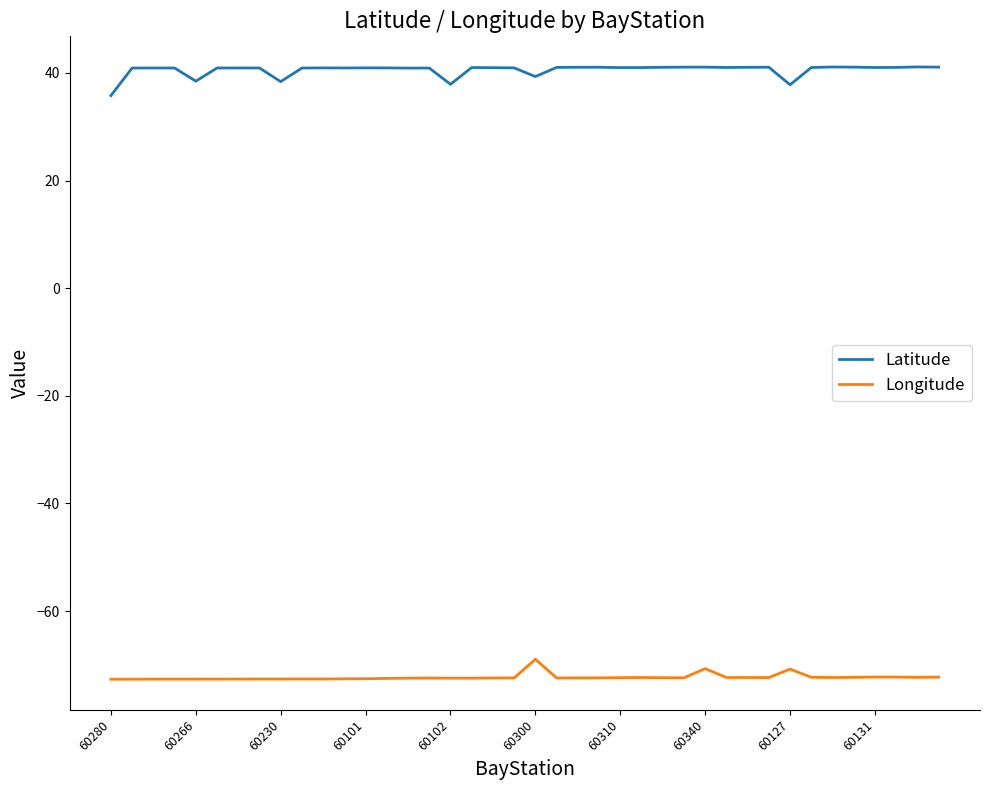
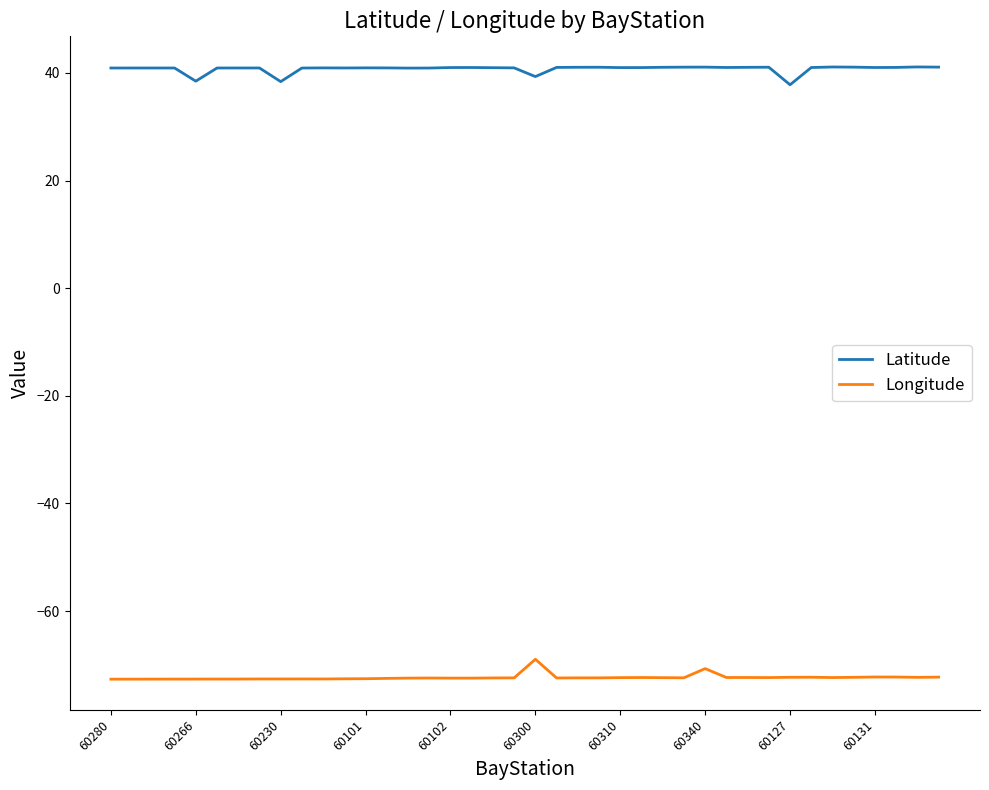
  {
    "Latitude": {
-     "60280": 36,
+     "60280": 41,
      "60266": 38,
      "60230": 38,
      "60101": 41,
-     "60102": 38,
+     "60102": 41,
      "60300": 39,
      "60310": 41,
      "60340": 41,
      "60127": 38,
      "60131": 41
    },
    "Longitude": {
      "60280": -73,
      "60266": -73,
      "60230": -73,
      "60101": -73,
      "60102": -72,
      "60300": -69,
      "60310": -72,
      "60340": -71,
-     "60127": -71,
+     "60127": -72,
      "60131": -72
    }
  }
